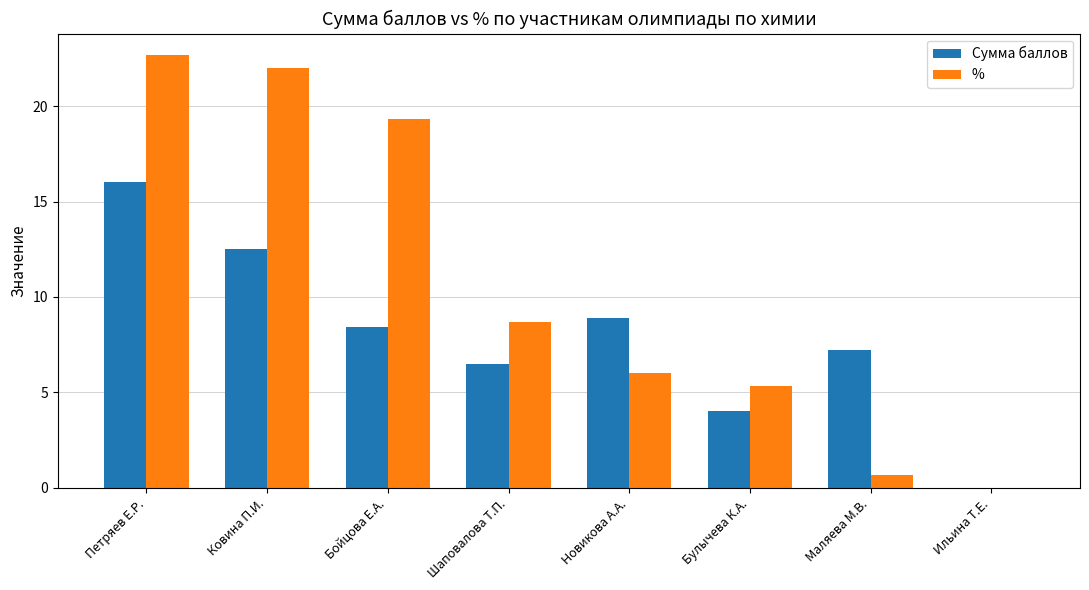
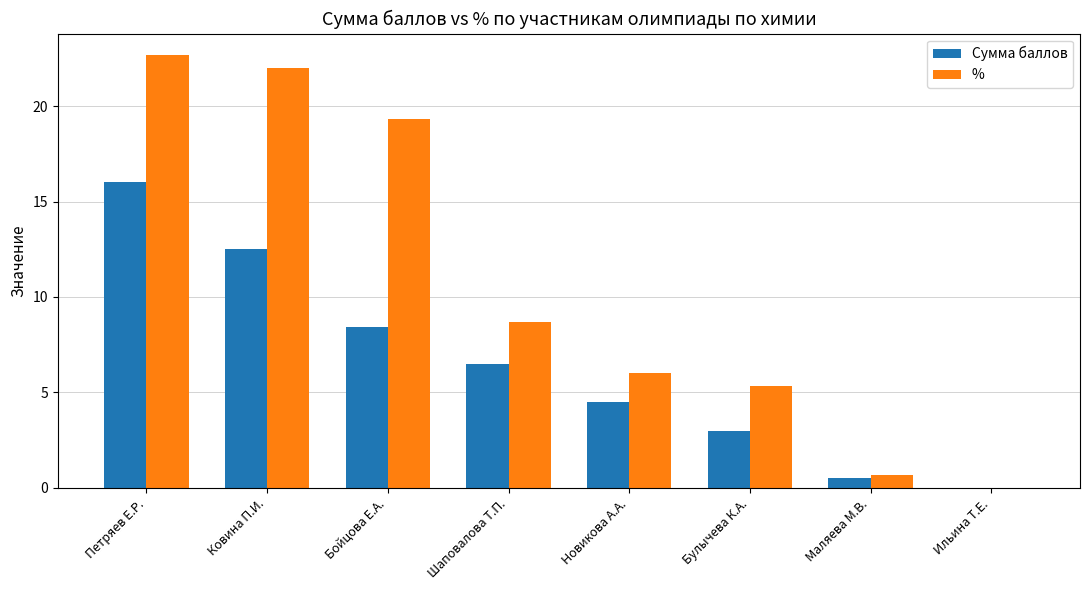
  {
    "Сумма баллов": {
      "Петряев Е.Р.": 16.0,
      "Ковина П.И.": 12.5,
      "Бойцова Е.А.": 8.4,
      "Шаповалова Т.П.": 6.5,
-     "Новикова А.А.": 8.9,
-     "Булычева К.А.": 4,
-     "Маляева М.В.": 7.2,
+     "Новикова А.А.": 4.5,
+     "Булычева К.А.": 3,
+     "Маляева М.В.": 0.5,
      "Ильина Т.Е.": 0.0
    },
    "%": {
      "Петряев Е.Р.": 22.7,
      "Ковина П.И.": 22.0,
      "Бойцова Е.А.": 19.3,
      "Шаповалова Т.П.": 8.7,
      "Новикова А.А.": 6.0,
      "Булычева К.А.": 5.3,
      "Маляева М.В.": 0.7,
      "Ильина Т.Е.": 0.0
    }
  }
